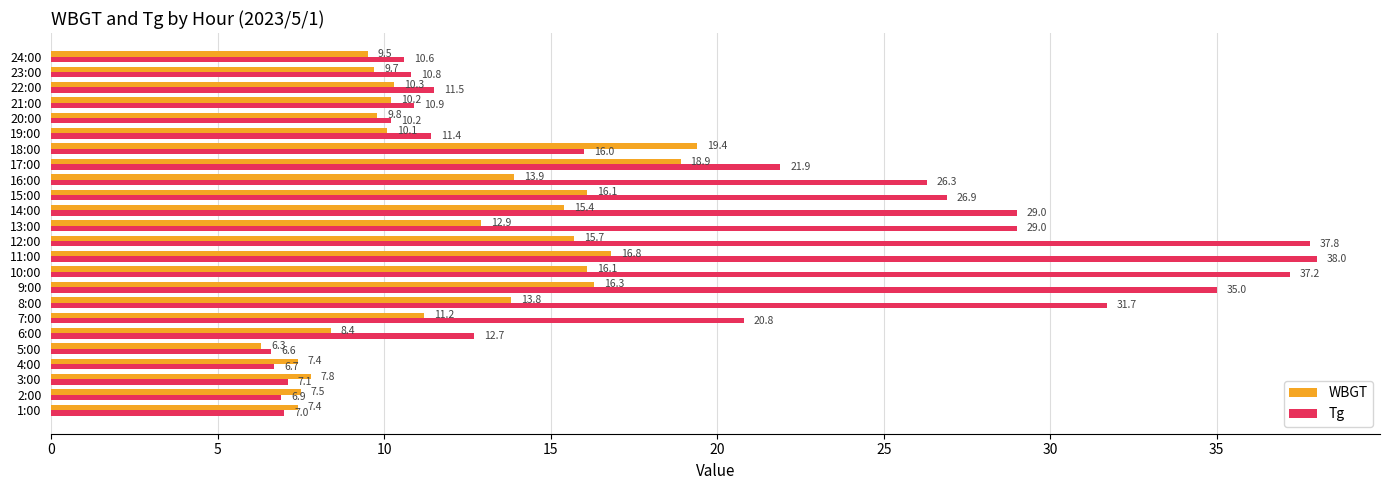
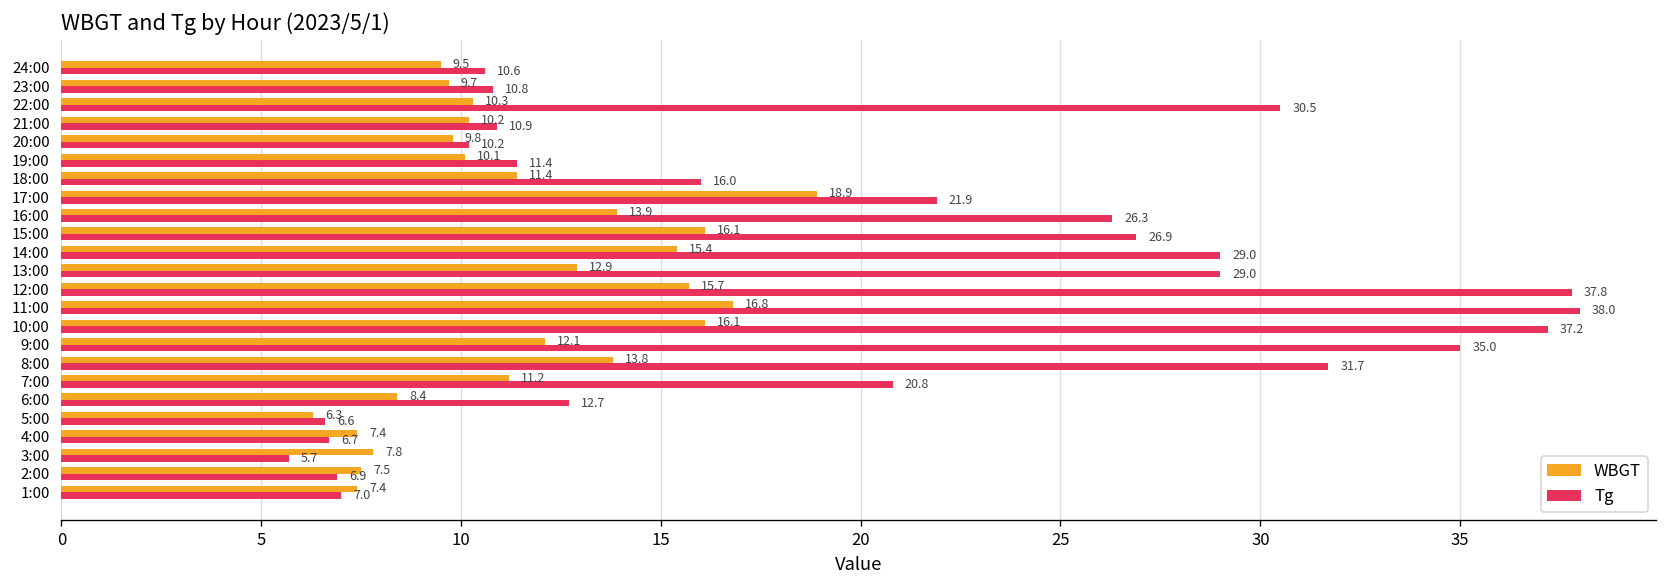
  {
    "WBGT": {
      "24:00": 9.5,
      "23:00": 9.7,
      "22:00": 10.3,
      "21:00": 10.2,
      "20:00": 9.8,
      "19:00": 10.1,
-     "18:00": 19.4,
+     "18:00": 11.4,
      "17:00": 18.9,
      "16:00": 13.9,
      "15:00": 16.1,
      "14:00": 15.4,
      "13:00": 12.9,
      "12:00": 15.7,
      "11:00": 16.8,
      "10:00": 16.1,
-     "9:00": 16.3,
+     "9:00": 12.1,
      "8:00": 13.8,
      "7:00": 11.2,
      "6:00": 8.4,
      "5:00": 6.3,
      "4:00": 7.4,
      "3:00": 7.8,
      "2:00": 7.5,
      "1:00": 7.4
    },
    "Tg": {
      "24:00": 10.6,
      "23:00": 10.8,
-     "22:00": 11.5,
+     "22:00": 30.5,
      "21:00": 10.9,
      "20:00": 10.2,
      "19:00": 11.4,
      "18:00": 16.0,
      "17:00": 21.9,
      "16:00": 26.3,
      "15:00": 26.9,
      "14:00": 29.0,
      "13:00": 29.0,
      "12:00": 37.8,
      "11:00": 38.0,
      "10:00": 37.2,
      "9:00": 35.0,
      "8:00": 31.7,
      "7:00": 20.8,
      "6:00": 12.7,
      "5:00": 6.6,
      "4:00": 6.7,
-     "3:00": 7.1,
+     "3:00": 5.7,
      "2:00": 6.9,
      "1:00": 7.0
    }
  }
